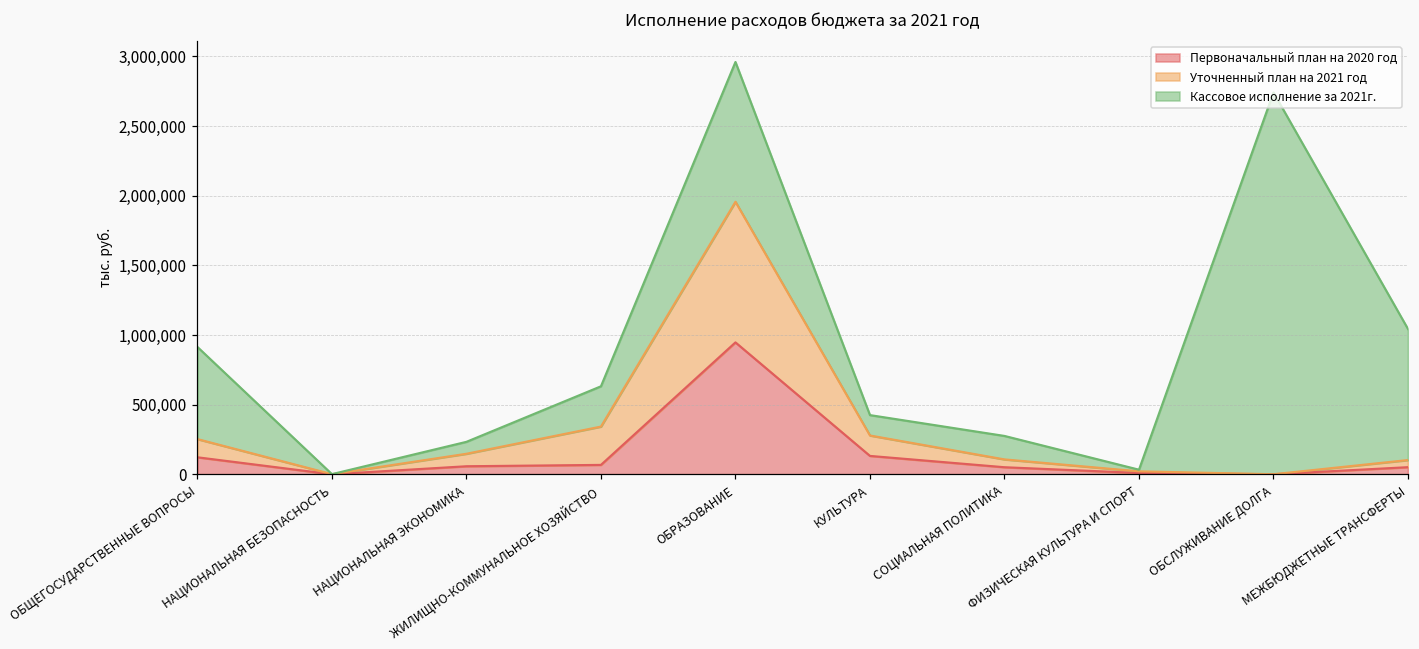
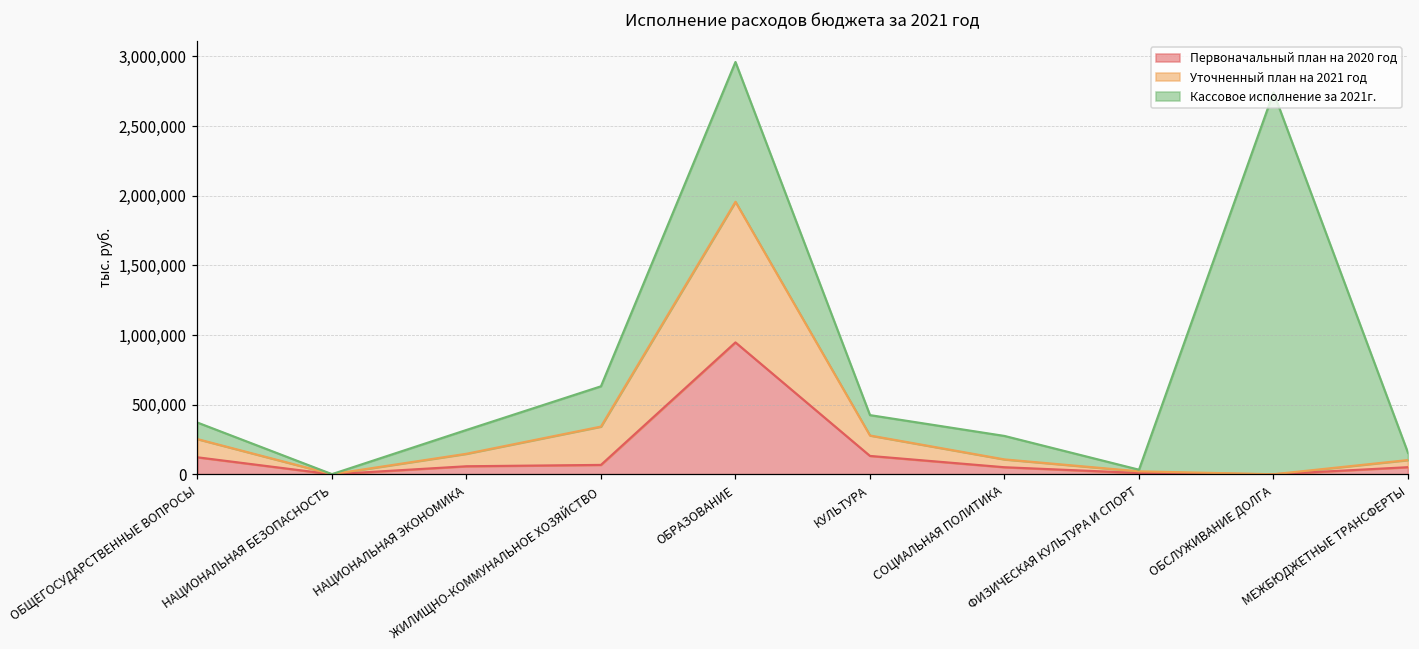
  {
    "Кассовое исполнение за 2021г.": {
-     "ОБЩЕГОСУДАРСТВЕННЫЕ ВОПРОСЫ": "660,000",
-     "НАЦИОНАЛЬНАЯ ЭКОНОМИКА": "90,000",
+     "ОБЩЕГОСУДАРСТВЕННЫЕ ВОПРОСЫ": "120,000",
+     "НАЦИОНАЛЬНАЯ ЭКОНОМИКА": "170,000",
      "ЖИЛИЩНО-КОММУНАЛЬНОЕ ХОЗЯЙСТВО": "290,000",
      "ОБРАЗОВАНИЕ": "1,000,000",
      "КУЛЬТУРА": "150,000",
      "СОЦИАЛЬНАЯ ПОЛИТИКА": "170,000",
-     "МЕЖБЮДЖЕТНЫЕ ТРАНСФЕРТЫ": "940,000"
+     "МЕЖБЮДЖЕТНЫЕ ТРАНСФЕРТЫ": "50,000"
    }
  }
